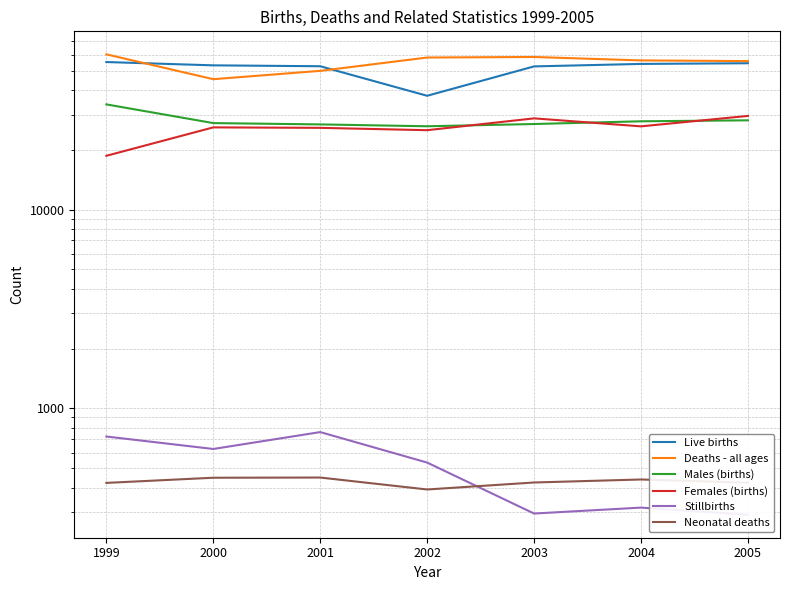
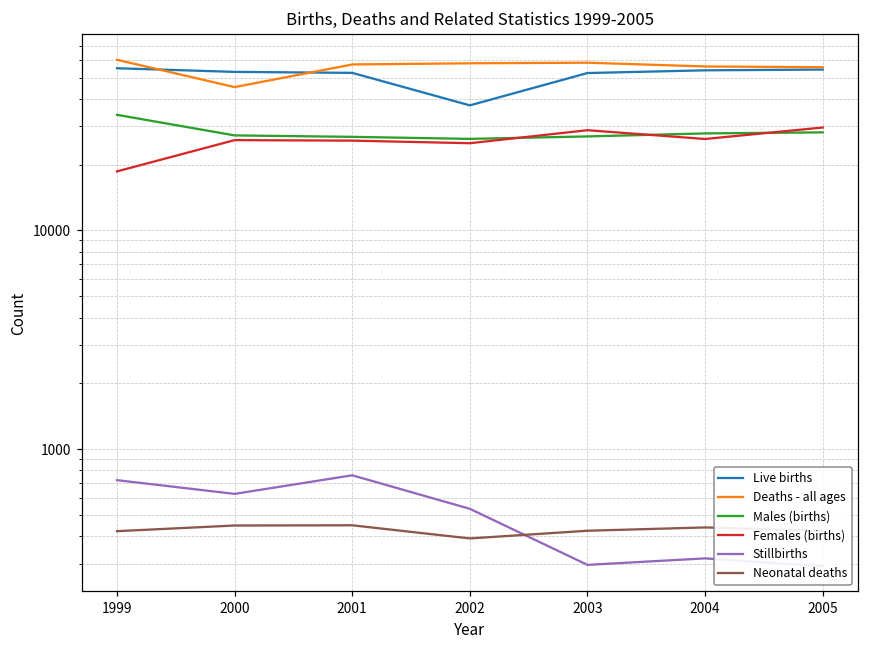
  {
    "Live births": {
      "1999": 55000,
      "2000": 53000,
      "2001": 53000,
      "2002": 37000,
      "2003": 52000,
      "2004": 54000
    },
    "Deaths - all ages": {
      "1999": 60000,
      "2000": 45000,
-     "2001": 50000,
+     "2001": 57000,
      "2002": 58000,
      "2003": 58000,
      "2004": 56000
    },
    "Males (births)": {
      "1999": 34000,
      "2000": 27000,
      "2001": 27000,
      "2002": 26000,
      "2003": 27000,
      "2004": 28000,
      "2005": 28000
    },
    "Females (births)": {
      "1999": 19000,
      "2000": 26000,
      "2001": 26000,
      "2002": 25000,
      "2003": 29000,
      "2004": 26000,
      "2005": 30000
    },
    "Stillbirths": {
      "1999": 720,
      "2000": 630,
      "2001": 760,
      "2002": 530,
      "2003": 300,
      "2004": 320
    },
    "Neonatal deaths": {
      "1999": 420,
      "2000": 450,
      "2001": 450,
      "2002": 390,
      "2003": 420,
      "2004": 440
    }
  }
